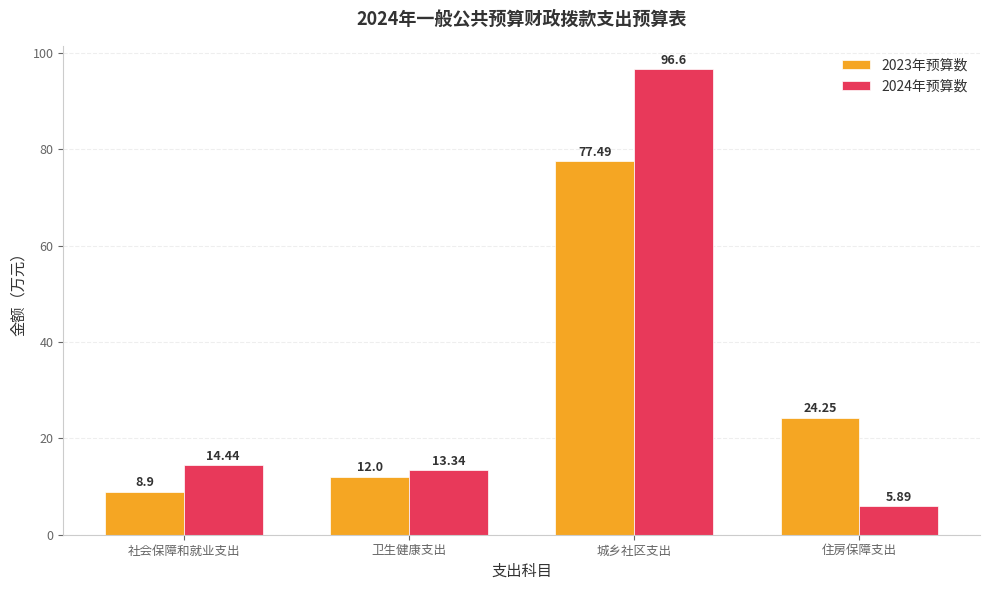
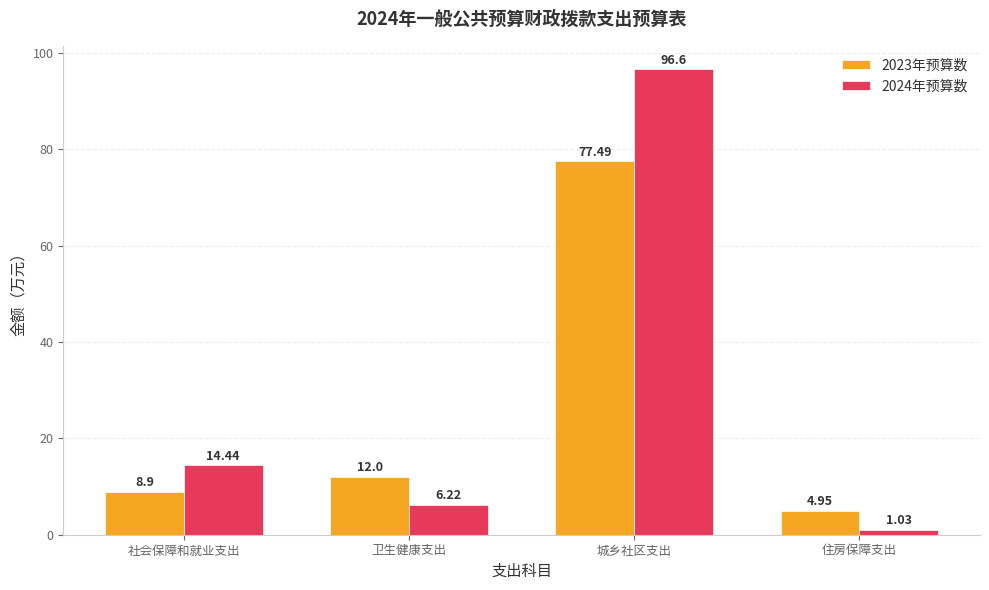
  {
    "2023年预算数": {
      "社会保障和就业支出": 8.9,
      "卫生健康支出": 12.0,
      "城乡社区支出": 77.49,
-     "住房保障支出": 24.25
+     "住房保障支出": 4.95
    },
    "2024年预算数": {
      "社会保障和就业支出": 14.44,
-     "卫生健康支出": 13.34,
+     "卫生健康支出": 6.22,
      "城乡社区支出": 96.6,
-     "住房保障支出": 5.89
+     "住房保障支出": 1.03
    }
  }
